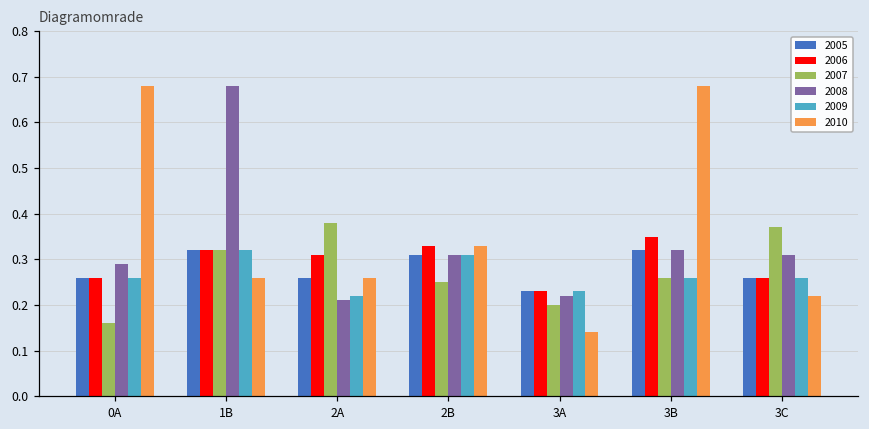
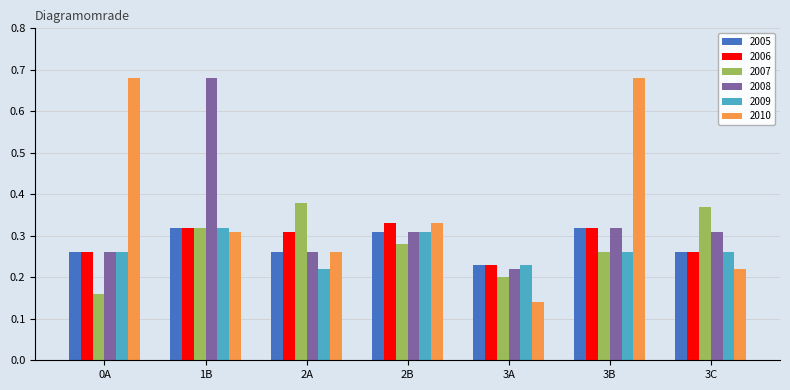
  {
    "2006": {
      "0A": 0.26,
      "1B": 0.32,
      "2A": 0.31,
      "2B": 0.33,
      "3A": 0.23,
-     "3B": 0.35,
+     "3B": 0.32,
      "3C": 0.26
    },
    "2007": {
      "0A": 0.16,
      "1B": 0.32,
      "2A": 0.38,
-     "2B": 0.25,
+     "2B": 0.28,
      "3A": 0.20,
      "3B": 0.26,
      "3C": 0.37
    },
    "2008": {
-     "0A": 0.29,
+     "0A": 0.26,
      "1B": 0.68,
-     "2A": 0.21,
+     "2A": 0.26,
      "2B": 0.31,
      "3A": 0.22,
      "3B": 0.32,
      "3C": 0.31
    },
    "2010": {
      "0A": 0.68,
-     "1B": 0.26,
+     "1B": 0.31,
      "2A": 0.26,
      "2B": 0.33,
      "3A": 0.14,
      "3B": 0.68,
      "3C": 0.22
    }
  }
